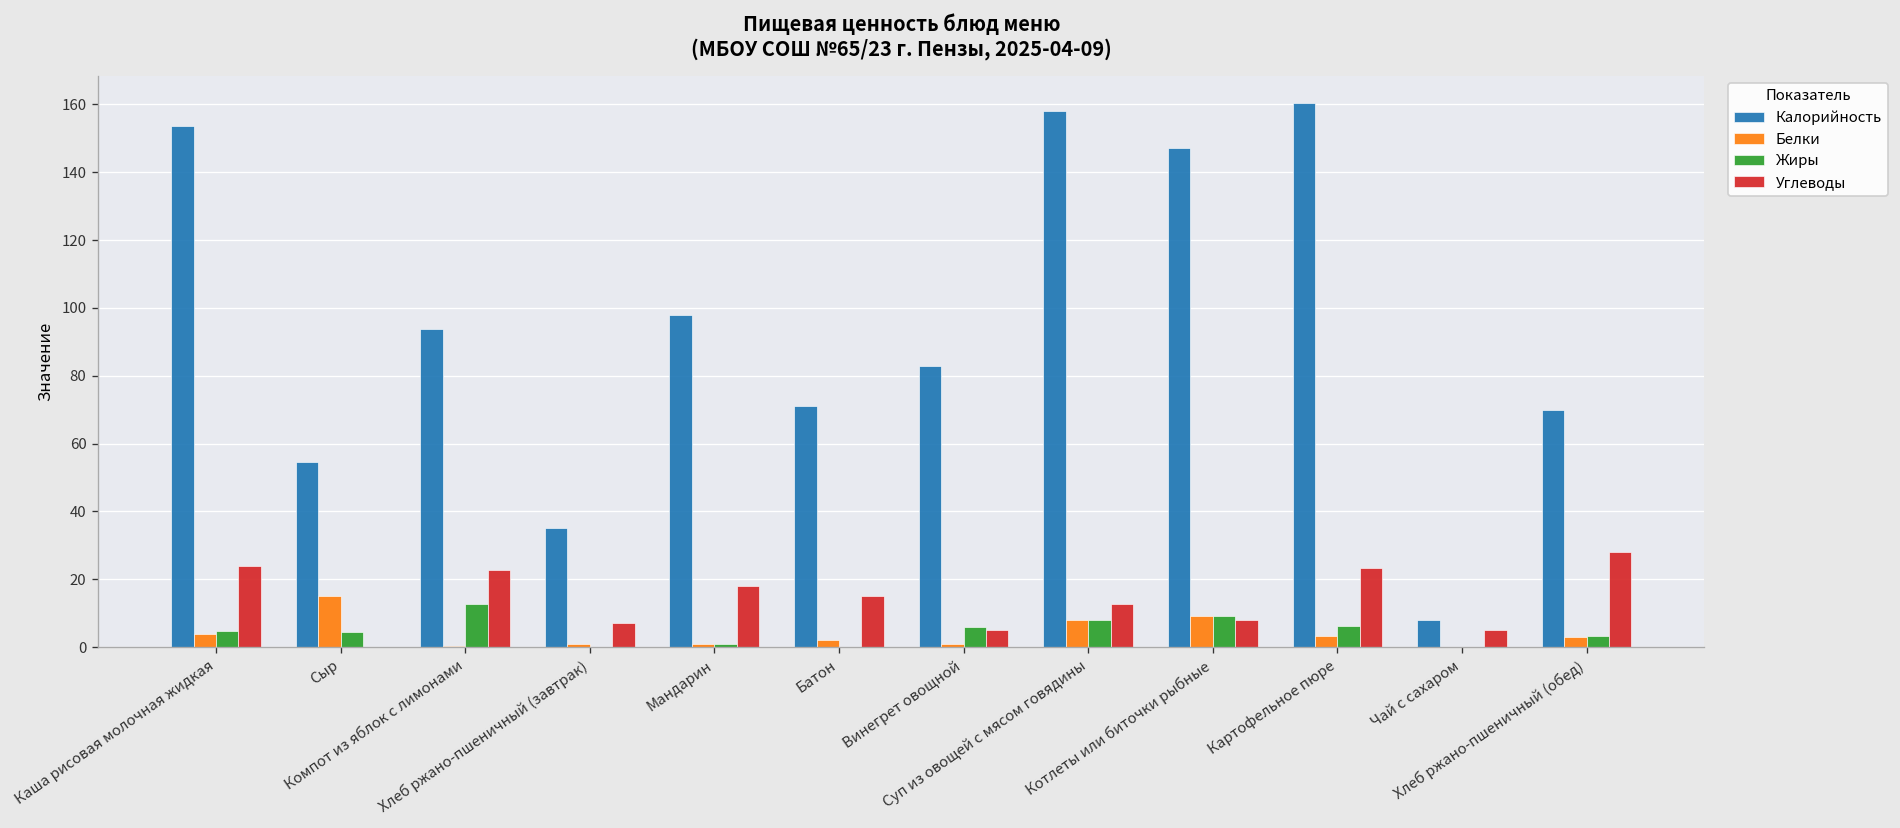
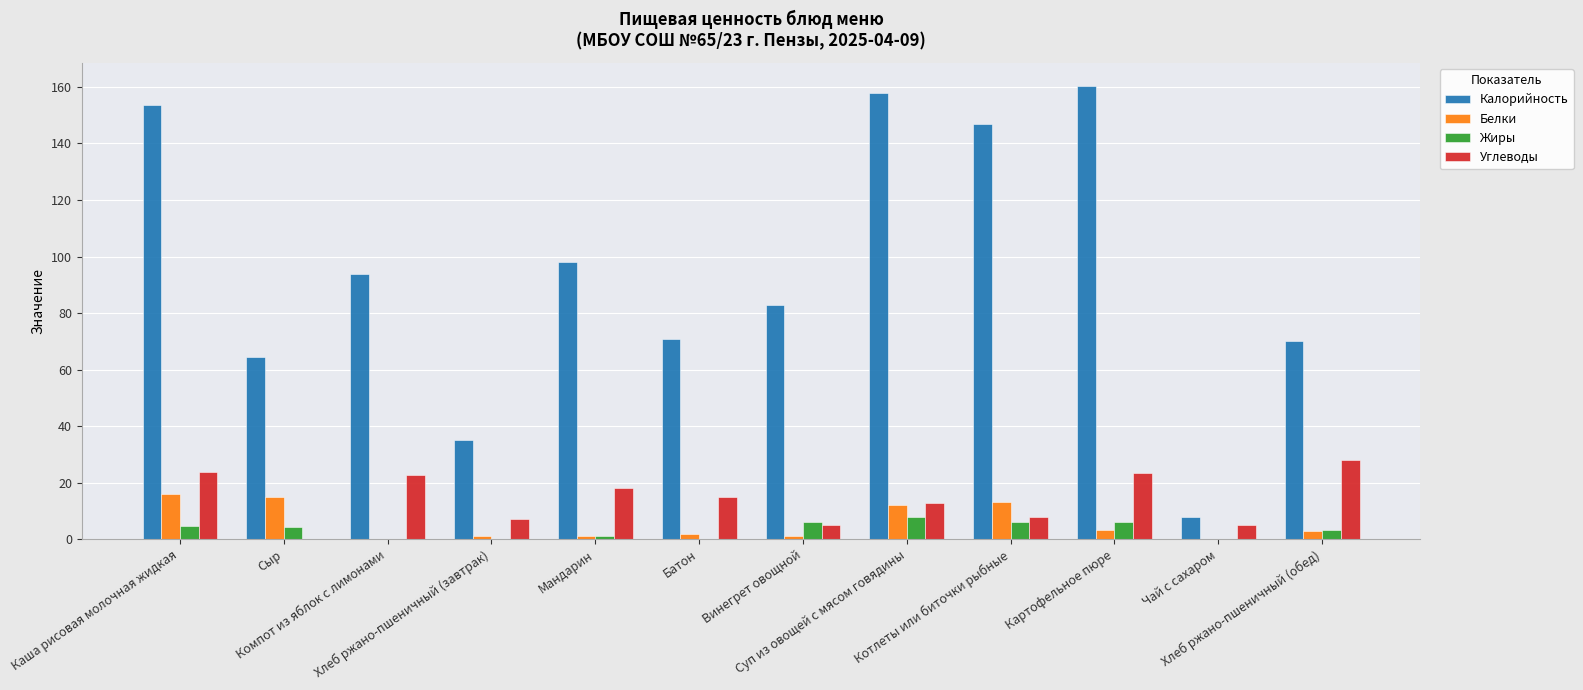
  {
    "Калорийность": {
      "Каша рисовая молочная жидкая": 154,
-     "Сыр": 55,
+     "Сыр": 65,
      "Компот из яблок с лимонами": 94,
      "Хлеб ржано-пшеничный (завтрак)": 35,
      "Мандарин": 98,
      "Батон": 71,
      "Винегрет овощной": 83,
      "Суп из овощей с мясом говядины": 158,
      "Котлеты или биточки рыбные": 147,
      "Картофельное пюре": 160,
      "Чай с сахаром": 8,
      "Хлеб ржано-пшеничный (обед)": 70
    },
    "Белки": {
-     "Каша рисовая молочная жидкая": 4,
+     "Каша рисовая молочная жидкая": 16,
      "Сыр": 15,
      "Хлеб ржано-пшеничный (завтрак)": 1,
      "Мандарин": 1,
      "Батон": 2,
      "Винегрет овощной": 1,
-     "Суп из овощей с мясом говядины": 8,
-     "Котлеты или биточки рыбные": 9,
+     "Суп из овощей с мясом говядины": 12,
+     "Котлеты или биточки рыбные": 13,
      "Картофельное пюре": 3,
      "Чай с сахаром": 0,
      "Хлеб ржано-пшеничный (обед)": 3
    },
    "Жиры": {
      "Каша рисовая молочная жидкая": 5,
      "Сыр": 4,
-     "Компот из яблок с лимонами": 13,
+     "Компот из яблок с лимонами": 0,
      "Хлеб ржано-пшеничный (завтрак)": 0,
      "Мандарин": 1,
      "Батон": 0,
      "Винегрет овощной": 6,
      "Суп из овощей с мясом говядины": 8,
-     "Котлеты или биточки рыбные": 9,
+     "Котлеты или биточки рыбные": 6,
      "Картофельное пюре": 6,
      "Чай с сахаром": 0,
      "Хлеб ржано-пшеничный (обед)": 3
    },
    "Углеводы": {
      "Каша рисовая молочная жидкая": 24,
      "Сыр": 0,
      "Компот из яблок с лимонами": 23,
      "Хлеб ржано-пшеничный (завтрак)": 7,
      "Мандарин": 18,
      "Батон": 15,
      "Винегрет овощной": 5,
      "Суп из овощей с мясом говядины": 13,
      "Котлеты или биточки рыбные": 8,
      "Картофельное пюре": 23,
      "Чай с сахаром": 5,
      "Хлеб ржано-пшеничный (обед)": 28
    }
  }
